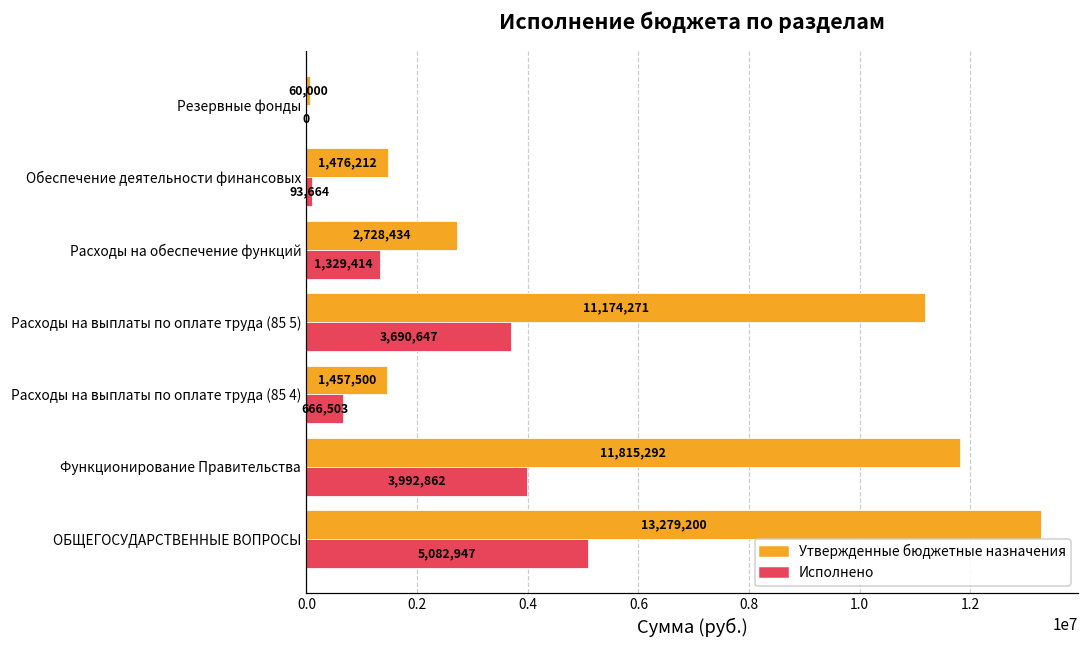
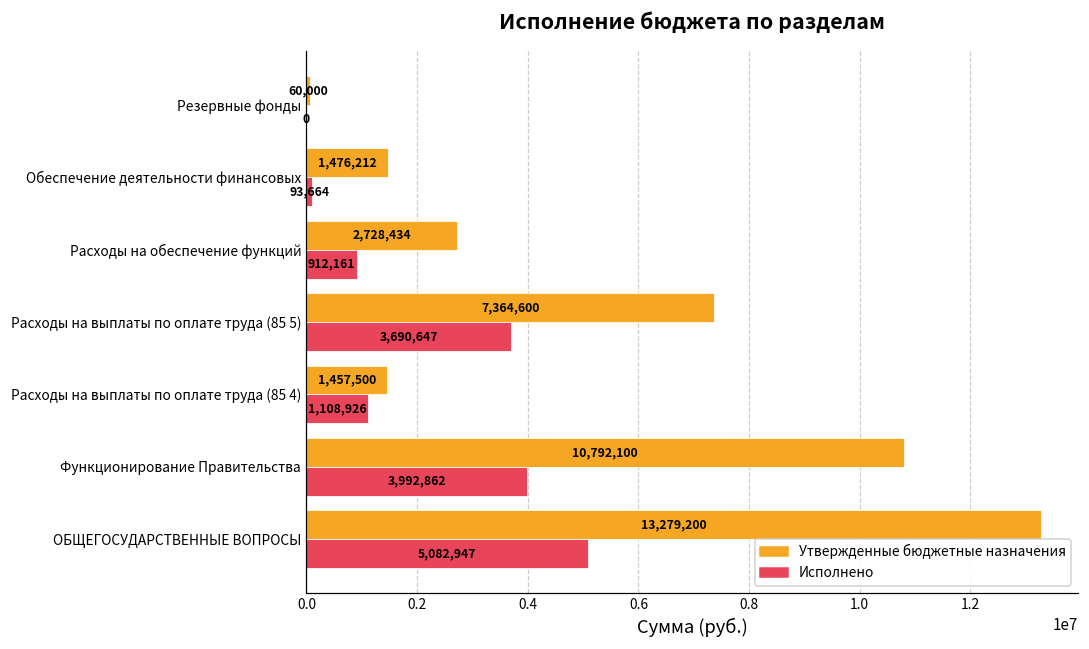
  {
    "Утвержденные бюджетные назначения": {
      "Резервные фонды": "60,000",
      "Обеспечение деятельности финансовых": "1,476,212",
      "Расходы на обеспечение функций": "2,728,434",
-     "Расходы на выплаты по оплате труда (85 5)": "11,174,271",
+     "Расходы на выплаты по оплате труда (85 5)": "7,364,600",
      "Расходы на выплаты по оплате труда (85 4)": "1,457,500",
-     "Функционирование Правительства": "11,815,292",
+     "Функционирование Правительства": "10,792,100",
      "ОБЩЕГОСУДАРСТВЕННЫЕ ВОПРОСЫ": "13,279,200"
    },
    "Исполнено": {
      "Резервные фонды": "0",
      "Обеспечение деятельности финансовых": "93,664",
-     "Расходы на обеспечение функций": "1,329,414",
+     "Расходы на обеспечение функций": "912,161",
      "Расходы на выплаты по оплате труда (85 5)": "3,690,647",
-     "Расходы на выплаты по оплате труда (85 4)": "666,503",
+     "Расходы на выплаты по оплате труда (85 4)": "1,108,926",
      "Функционирование Правительства": "3,992,862",
      "ОБЩЕГОСУДАРСТВЕННЫЕ ВОПРОСЫ": "5,082,947"
    }
  }
